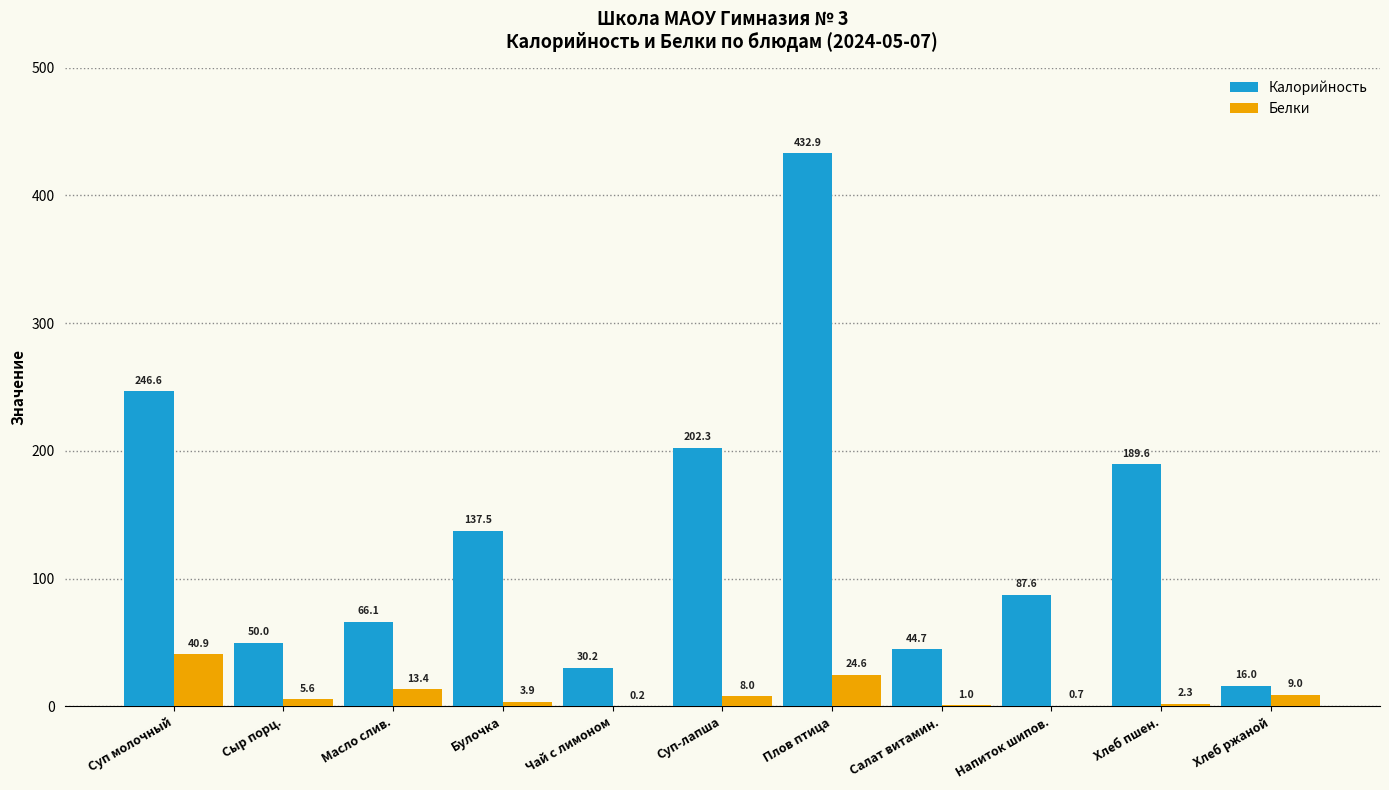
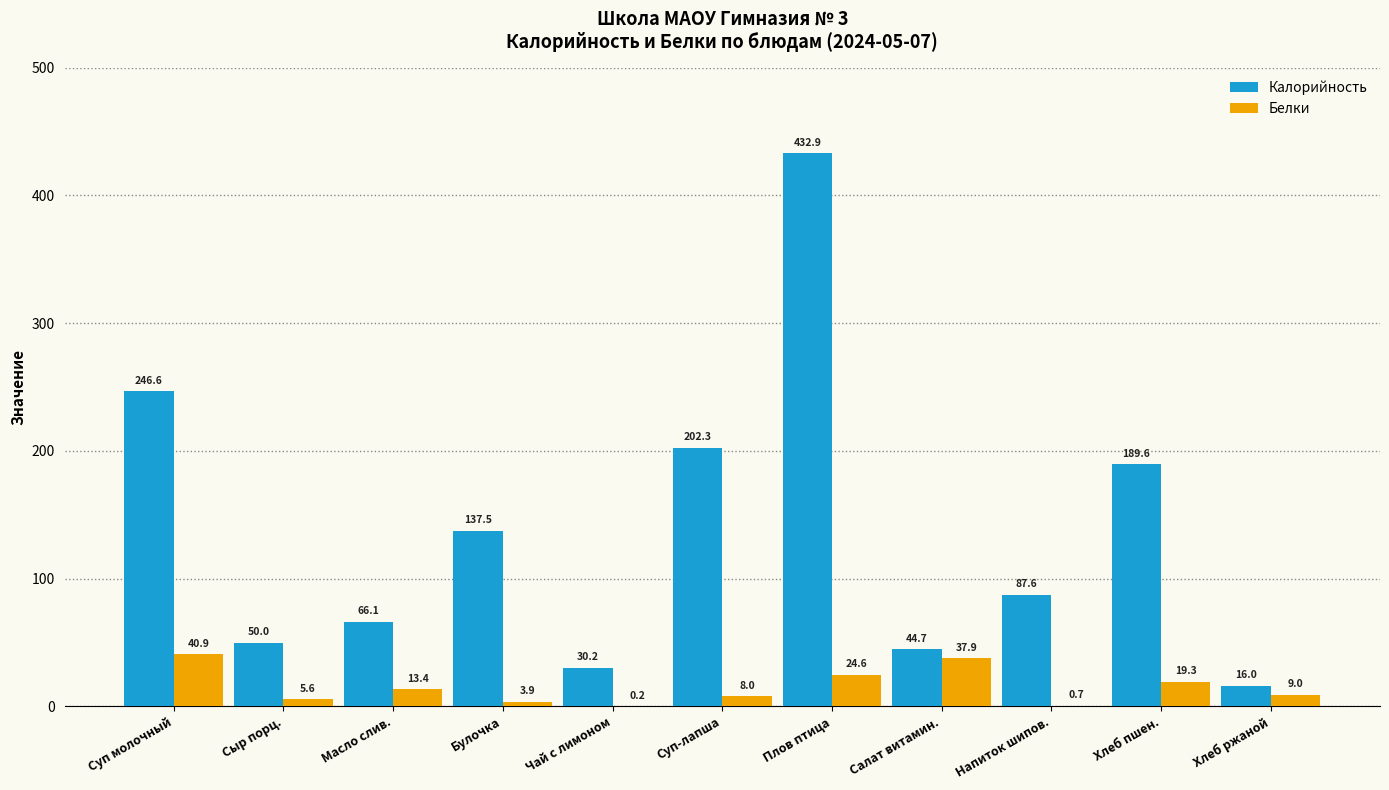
  {
    "Калорийность": {
      "Суп молочный": 246.6,
      "Сыр порц.": 50.0,
      "Масло слив.": 66.1,
      "Булочка": 137.5,
      "Чай с лимоном": 30.2,
      "Суп-лапша": 202.3,
      "Плов птица": 432.9,
      "Салат витамин.": 44.7,
      "Напиток шипов.": 87.6,
      "Хлеб пшен.": 189.6,
      "Хлеб ржаной": 16.0
    },
    "Белки": {
      "Суп молочный": 40.9,
      "Сыр порц.": 5.6,
      "Масло слив.": 13.4,
      "Булочка": 3.9,
      "Чай с лимоном": 0.2,
      "Суп-лапша": 8.0,
      "Плов птица": 24.6,
-     "Салат витамин.": 1.0,
+     "Салат витамин.": 37.9,
      "Напиток шипов.": 0.7,
-     "Хлеб пшен.": 2.3,
+     "Хлеб пшен.": 19.3,
      "Хлеб ржаной": 9.0
    }
  }
